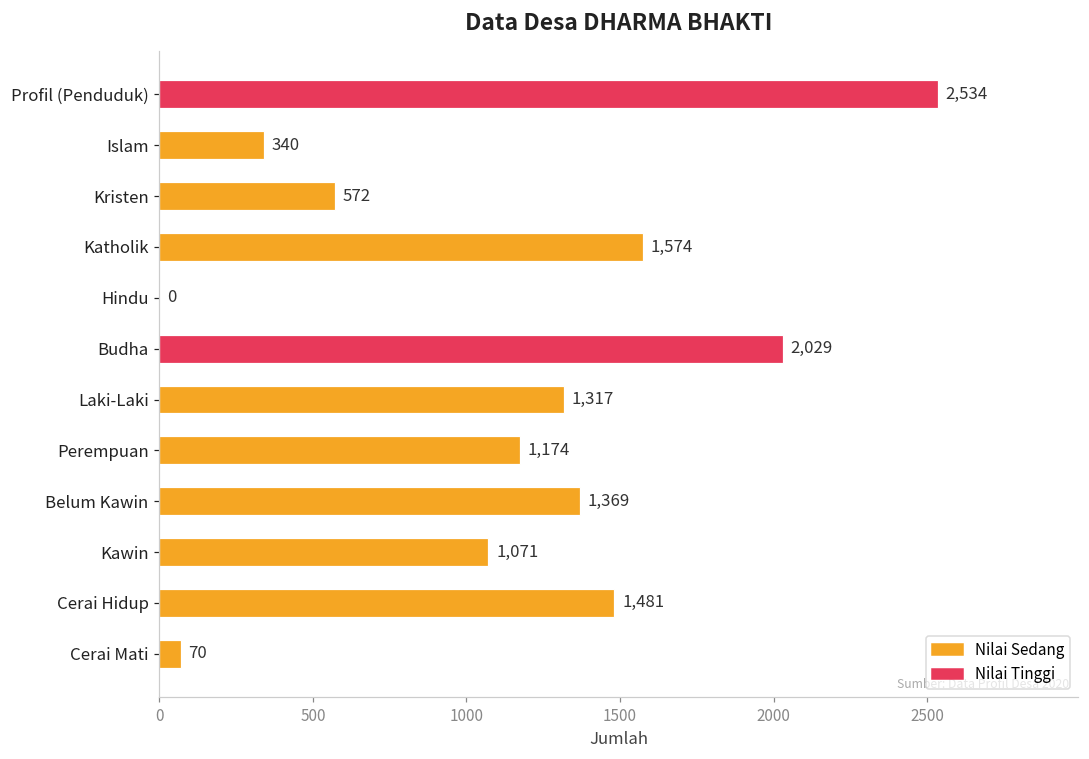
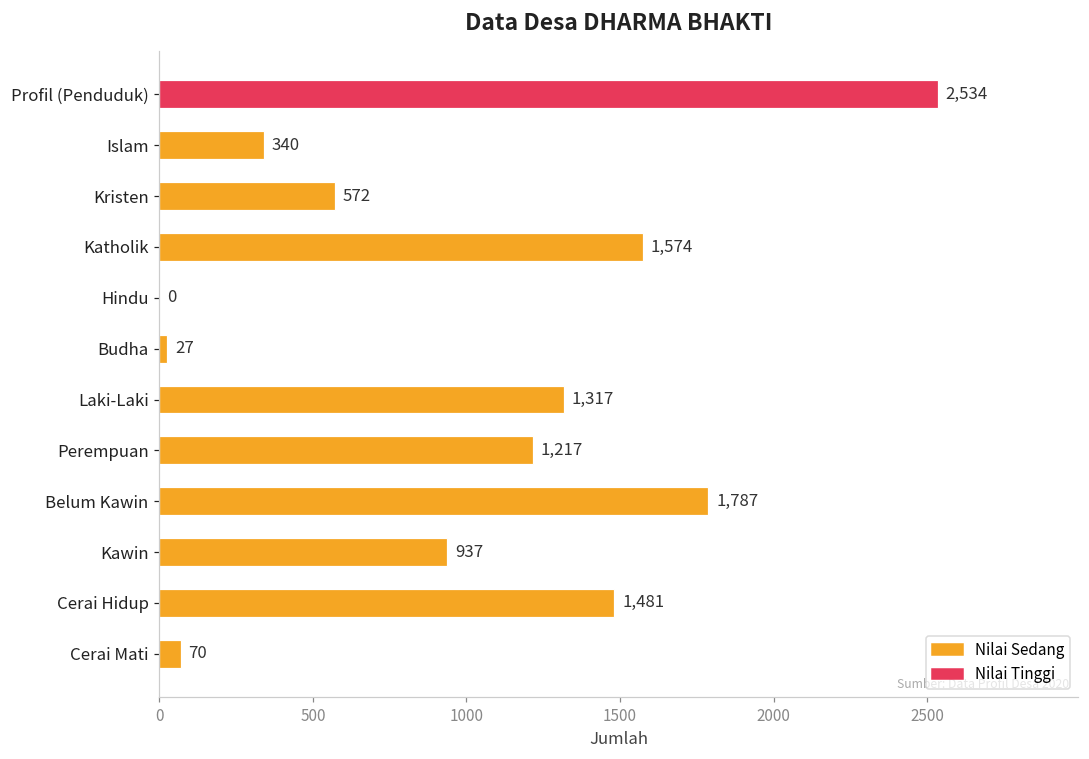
  {
    "Profil (Penduduk)": "2,534",
    "Islam": "340",
    "Kristen": "572",
    "Katholik": "1,574",
    "Hindu": "0",
-   "Budha": "2,029",
+   "Budha": "27",
    "Laki-Laki": "1,317",
-   "Perempuan": "1,174",
-   "Belum Kawin": "1,369",
-   "Kawin": "1,071",
+   "Perempuan": "1,217",
+   "Belum Kawin": "1,787",
+   "Kawin": "937",
    "Cerai Hidup": "1,481",
    "Cerai Mati": "70"
  }
